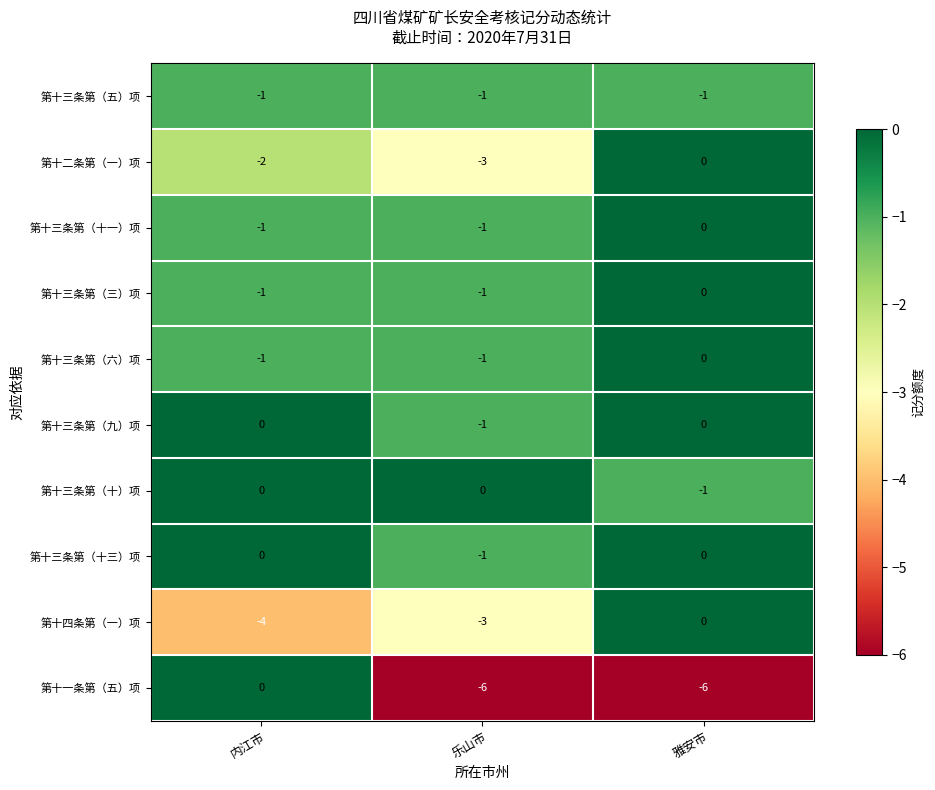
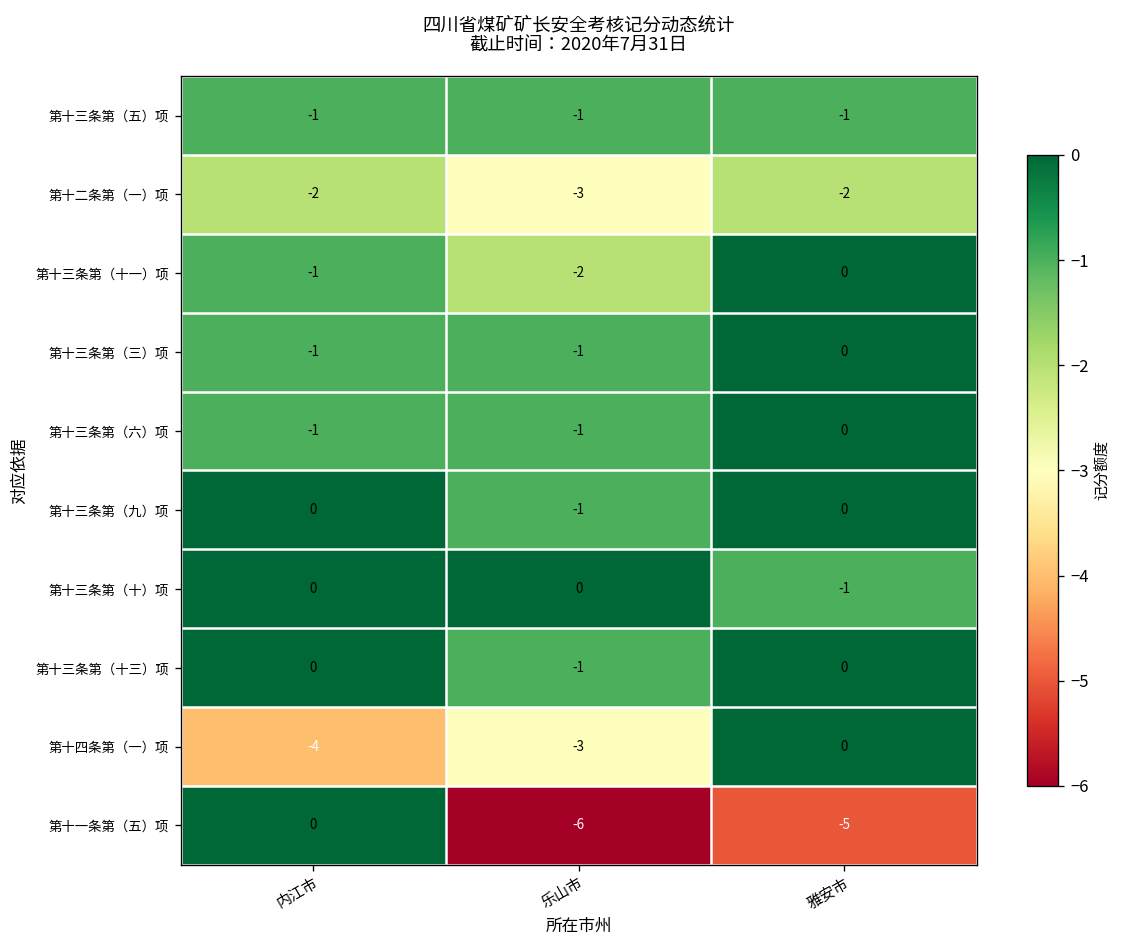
  {
    "第十三条第（五）项": {
      "内江市": -1,
      "乐山市": -1,
      "雅安市": -1
    },
    "第十二条第（一）项": {
      "内江市": -2,
      "乐山市": -3,
-     "雅安市": 0
+     "雅安市": -2
    },
    "第十三条第（十一）项": {
      "内江市": -1,
-     "乐山市": -1,
+     "乐山市": -2,
      "雅安市": 0
    },
    "第十三条第（三）项": {
      "内江市": -1,
      "乐山市": -1,
      "雅安市": 0
    },
    "第十三条第（六）项": {
      "内江市": -1,
      "乐山市": -1,
      "雅安市": 0
    },
    "第十三条第（九）项": {
      "内江市": 0,
      "乐山市": -1,
      "雅安市": 0
    },
    "第十三条第（十）项": {
      "内江市": 0,
      "乐山市": 0,
      "雅安市": -1
    },
    "第十三条第（十三）项": {
      "内江市": 0,
      "乐山市": -1,
      "雅安市": 0
    },
    "第十四条第（一）项": {
      "内江市": -4,
      "乐山市": -3,
      "雅安市": 0
    },
    "第十一条第（五）项": {
      "内江市": 0,
      "乐山市": -6,
-     "雅安市": -6
+     "雅安市": -5
    }
  }
